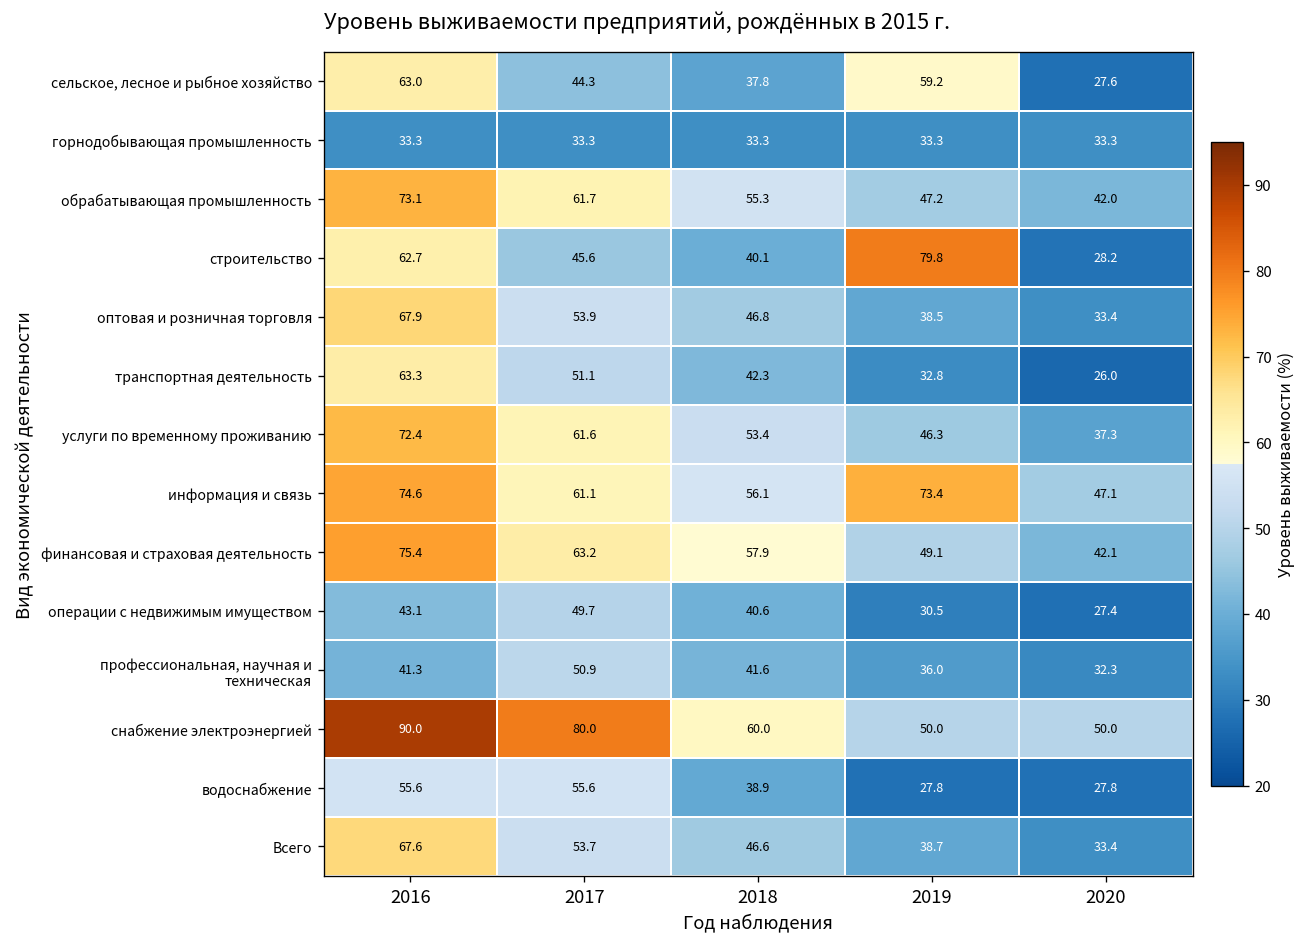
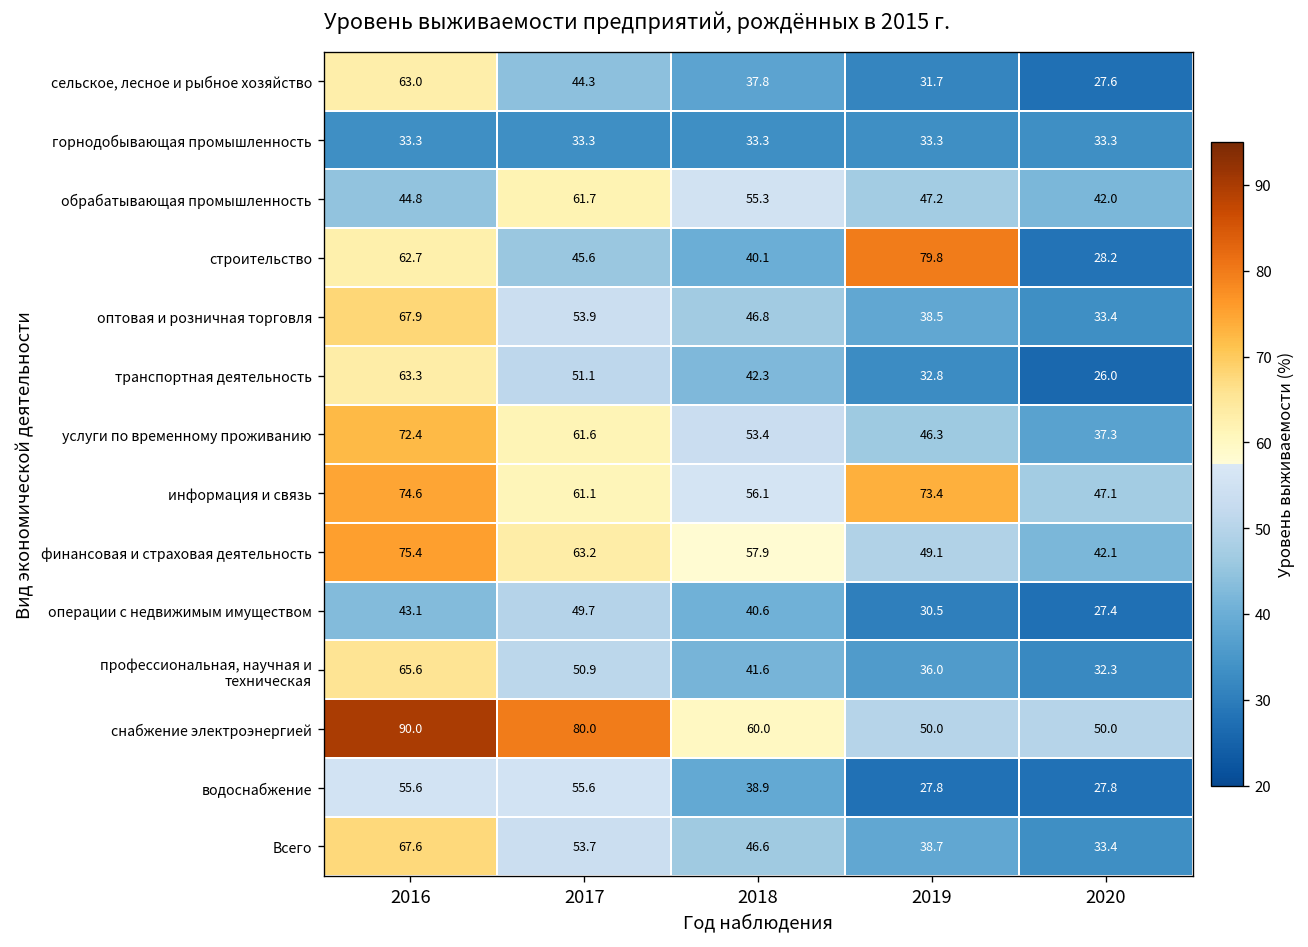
  {
    "сельское, лесное и рыбное хозяйство": {
      "2016": 63.0,
      "2017": 44.3,
      "2018": 37.8,
-     "2019": 59.2,
+     "2019": 31.7,
      "2020": 27.6
    },
    "горнодобывающая промышленность": {
      "2016": 33.3,
      "2017": 33.3,
      "2018": 33.3,
      "2019": 33.3,
      "2020": 33.3
    },
    "обрабатывающая промышленность": {
-     "2016": 73.1,
+     "2016": 44.8,
      "2017": 61.7,
      "2018": 55.3,
      "2019": 47.2,
      "2020": 42.0
    },
    "строительство": {
      "2016": 62.7,
      "2017": 45.6,
      "2018": 40.1,
      "2019": 79.8,
      "2020": 28.2
    },
    "оптовая и розничная торговля": {
      "2016": 67.9,
      "2017": 53.9,
      "2018": 46.8,
      "2019": 38.5,
      "2020": 33.4
    },
    "транспортная деятельность": {
      "2016": 63.3,
      "2017": 51.1,
      "2018": 42.3,
      "2019": 32.8,
      "2020": 26.0
    },
    "услуги по временному проживанию": {
      "2016": 72.4,
      "2017": 61.6,
      "2018": 53.4,
      "2019": 46.3,
      "2020": 37.3
    },
    "информация и связь": {
      "2016": 74.6,
      "2017": 61.1,
      "2018": 56.1,
      "2019": 73.4,
      "2020": 47.1
    },
    "финансовая и страховая деятельность": {
      "2016": 75.4,
      "2017": 63.2,
      "2018": 57.9,
      "2019": 49.1,
      "2020": 42.1
    },
    "операции с недвижимым имуществом": {
      "2016": 43.1,
      "2017": 49.7,
      "2018": 40.6,
      "2019": 30.5,
      "2020": 27.4
    },
    "профессиональная, научная и техническая": {
-     "2016": 41.3,
+     "2016": 65.6,
      "2017": 50.9,
      "2018": 41.6,
      "2019": 36.0,
      "2020": 32.3
    },
    "снабжение электроэнергией": {
      "2016": 90.0,
      "2017": 80.0,
      "2018": 60.0,
      "2019": 50.0,
      "2020": 50.0
    },
    "водоснабжение": {
      "2016": 55.6,
      "2017": 55.6,
      "2018": 38.9,
      "2019": 27.8,
      "2020": 27.8
    },
    "Всего": {
      "2016": 67.6,
      "2017": 53.7,
      "2018": 46.6,
      "2019": 38.7,
      "2020": 33.4
    }
  }
